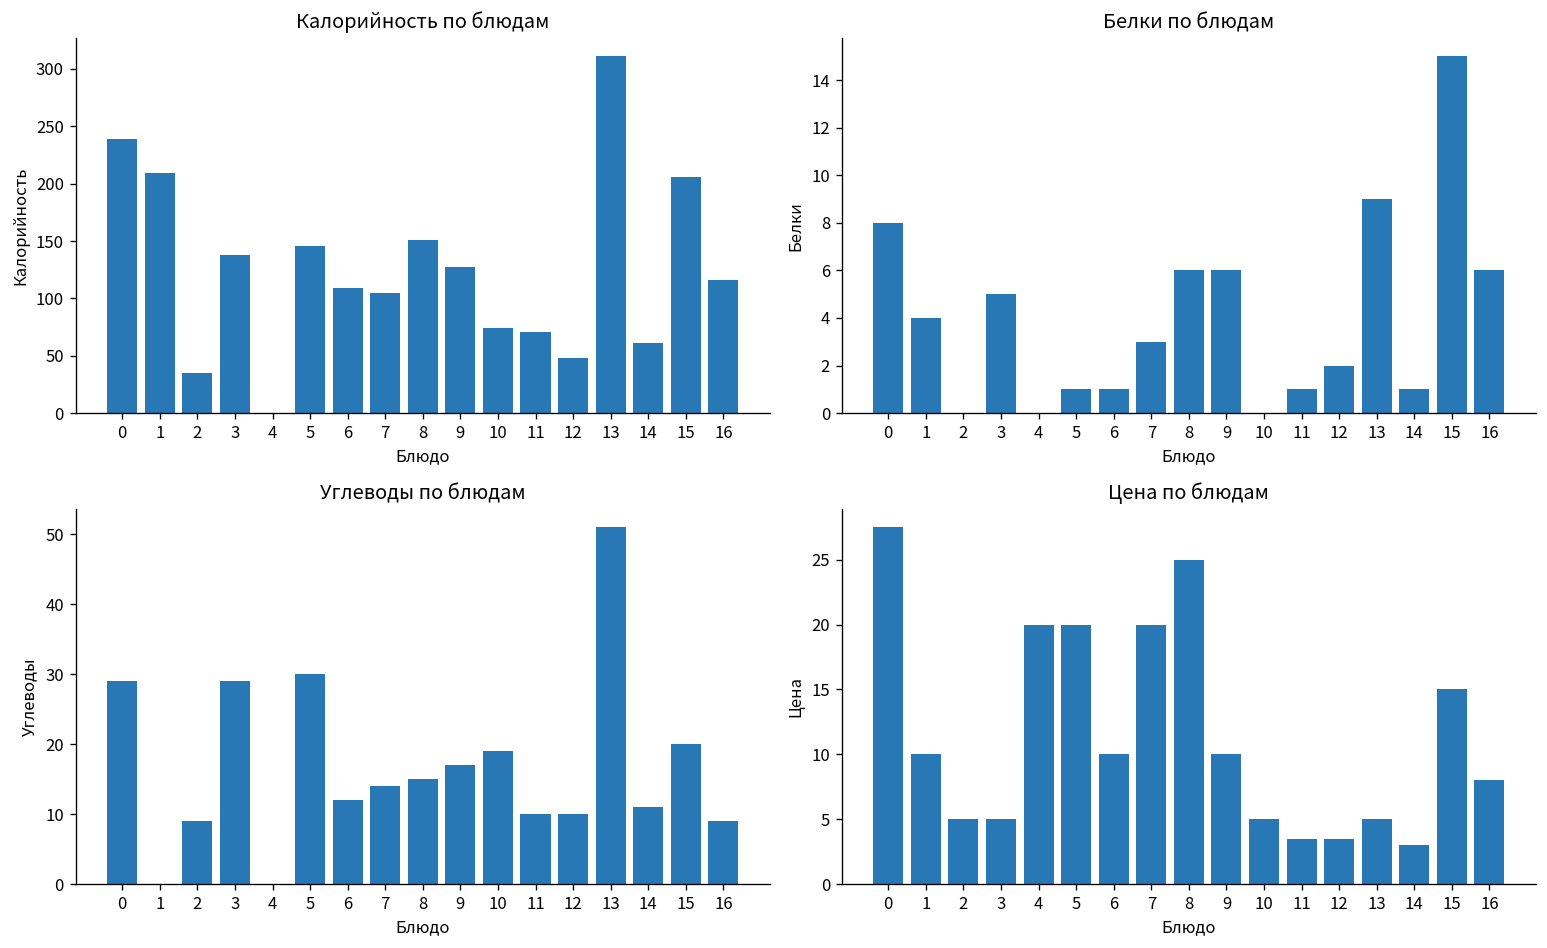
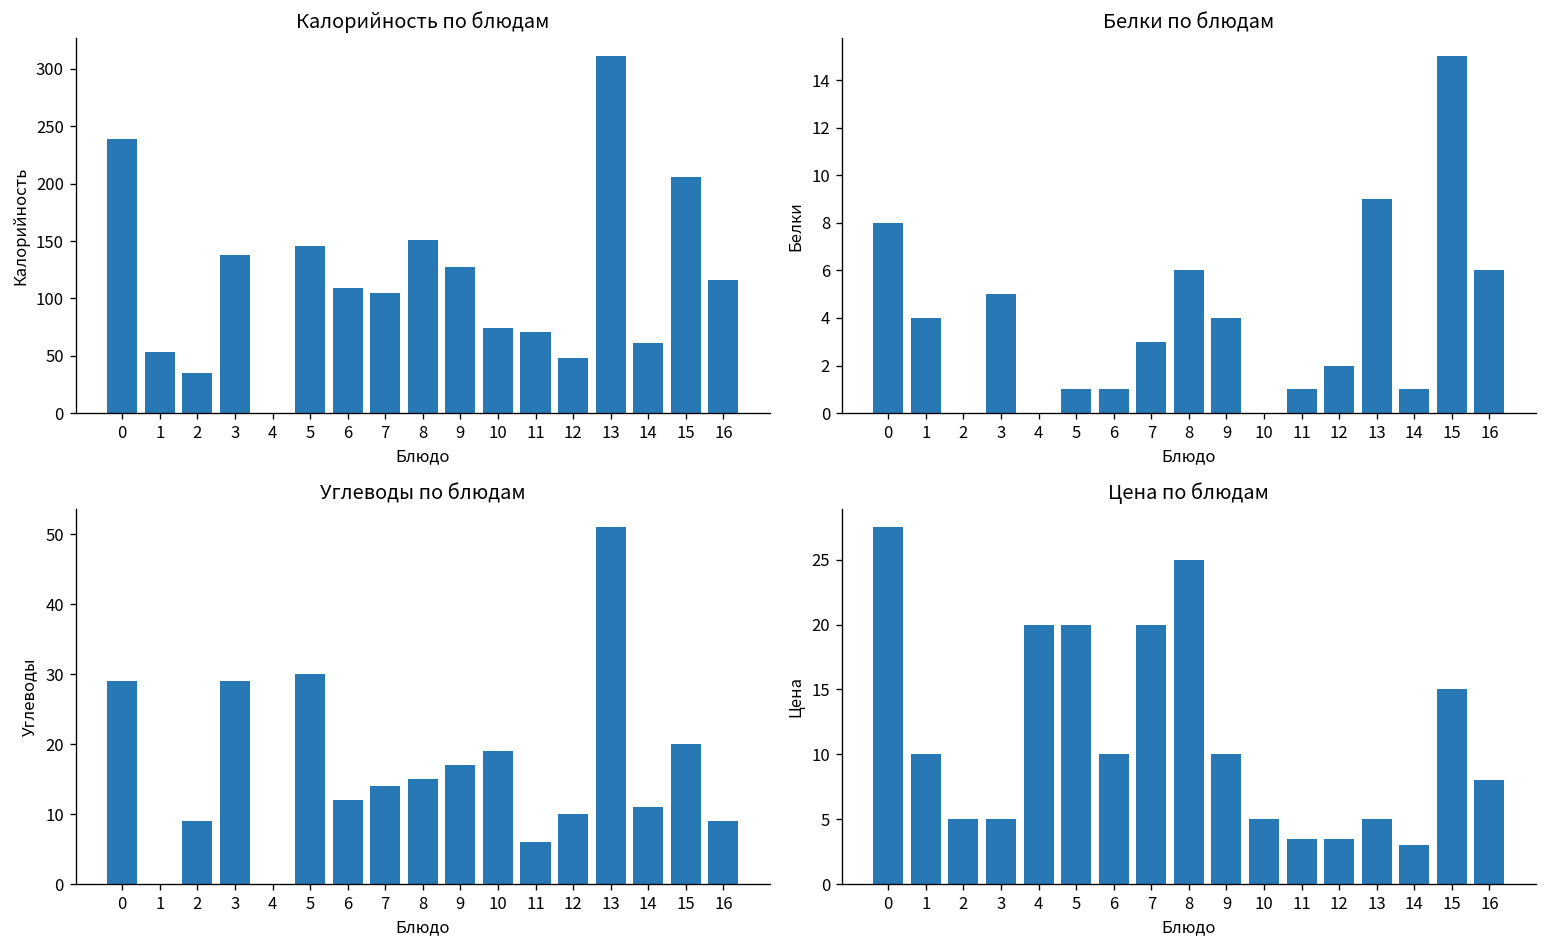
  {
    "Калорийность по блюдам": {
      "0": 240,
-     "1": 210,
+     "1": 50,
      "2": 40,
      "3": 140,
      "4": 0,
      "5": 150,
      "6": 110,
      "7": 110,
      "8": 150,
      "9": 130,
      "10": 70,
      "11": 70,
      "12": 50,
      "13": 310,
      "14": 60,
      "15": 210,
      "16": 120
    },
    "Белки по блюдам": {
      "0": 8,
      "1": 4,
      "2": 0,
      "3": 5,
      "4": 0,
      "5": 1,
      "6": 1,
      "7": 3,
      "8": 6,
-     "9": 6,
+     "9": 4,
      "10": 0,
      "11": 1,
      "12": 2,
      "13": 9,
      "14": 1,
      "15": 15,
      "16": 6
    },
    "Углеводы по блюдам": {
      "0": 29,
      "1": 0,
      "2": 9,
      "3": 29,
      "4": 0,
      "5": 30,
      "6": 12,
      "7": 14,
      "8": 15,
      "9": 17,
      "10": 19,
-     "11": 10,
+     "11": 6,
      "12": 10,
      "13": 51,
      "14": 11,
      "15": 20,
      "16": 9
    },
    "Цена по блюдам": {
      "0": 27.5,
      "1": 10.0,
      "2": 5.0,
      "3": 5.0,
      "4": 20.0,
      "5": 20.0,
      "6": 10.0,
      "7": 20.0,
      "8": 25.0,
      "9": 10.0,
      "10": 5.0,
      "11": 3.5,
      "12": 3.5,
      "13": 5.0,
      "14": 3.0,
      "15": 15.0,
      "16": 8.0
    }
  }
